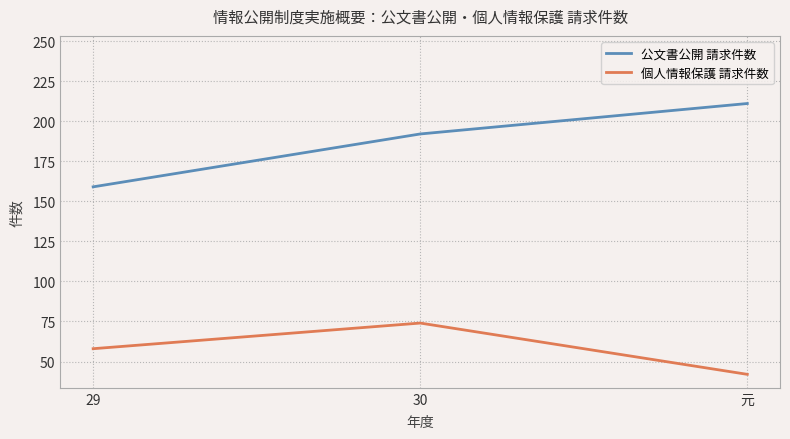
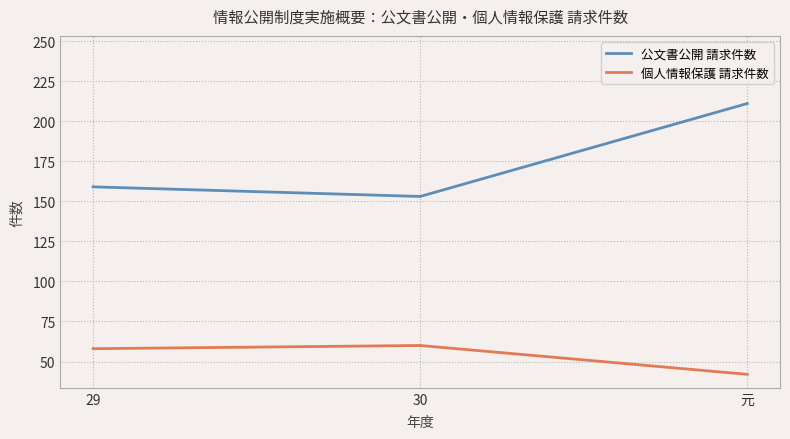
  {
    "公文書公開 請求件数": {
      "29": 159,
-     "30": 192,
+     "30": 153,
      "元": 211
    },
    "個人情報保護 請求件数": {
      "29": 58,
-     "30": 74,
+     "30": 60,
      "元": 42
    }
  }
